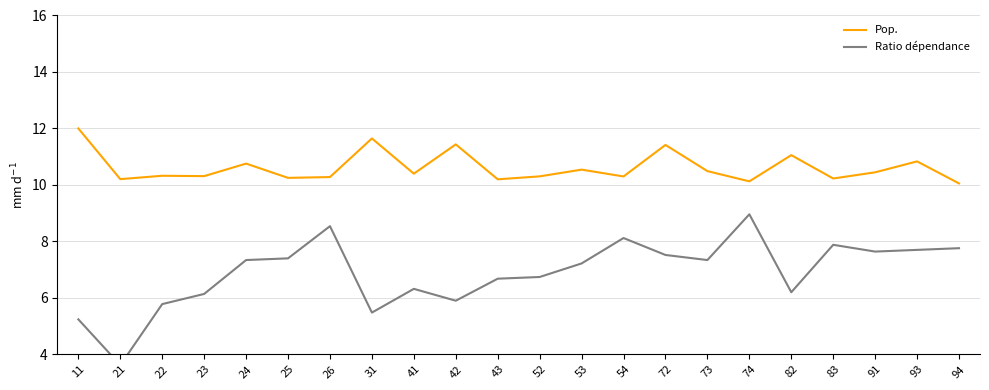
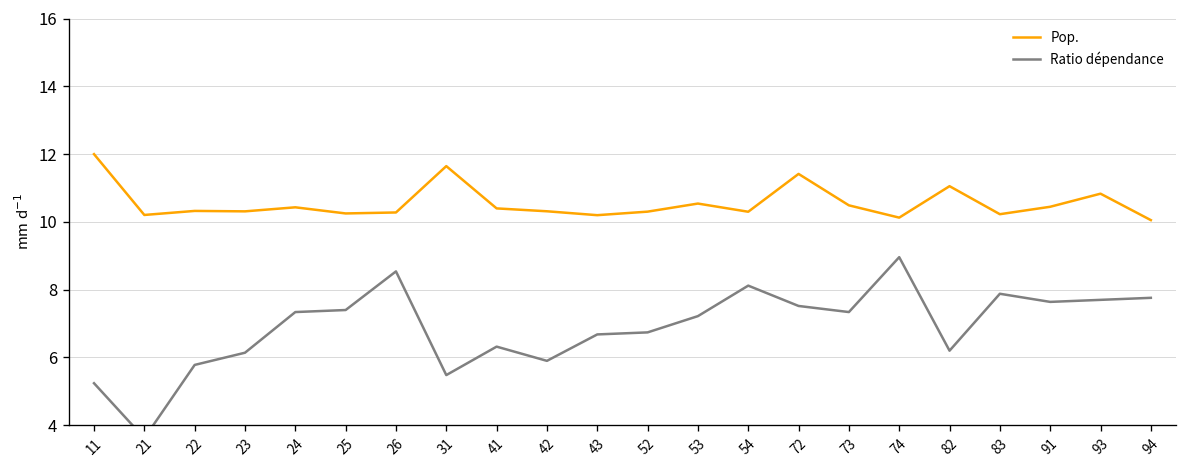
  {
    "Pop.": {
      "11": 12.0,
      "21": 10.2,
      "22": 10.3,
      "23": 10.3,
-     "24": 10.8,
+     "24": 10.4,
      "25": 10.3,
      "26": 10.3,
      "31": 11.6,
      "41": 10.4,
-     "42": 11.4,
+     "42": 10.3,
      "43": 10.2,
      "52": 10.3,
      "53": 10.5,
      "54": 10.3,
      "72": 11.4,
      "73": 10.5,
      "74": 10.1,
      "82": 11.1,
      "83": 10.2,
      "91": 10.4,
      "93": 10.8,
      "94": 10.1
    },
    "Ratio dépendance": {
      "11": 5.2,
      "22": 5.8,
      "23": 6.1,
      "24": 7.3,
      "25": 7.4,
      "26": 8.5,
      "31": 5.5,
      "41": 6.3,
      "42": 5.9,
      "43": 6.7,
      "52": 6.7,
      "53": 7.2,
      "54": 8.1,
      "72": 7.5,
      "73": 7.3,
      "74": 9.0,
      "82": 6.2,
      "83": 7.9,
      "91": 7.6,
      "93": 7.7,
      "94": 7.8
    }
  }
